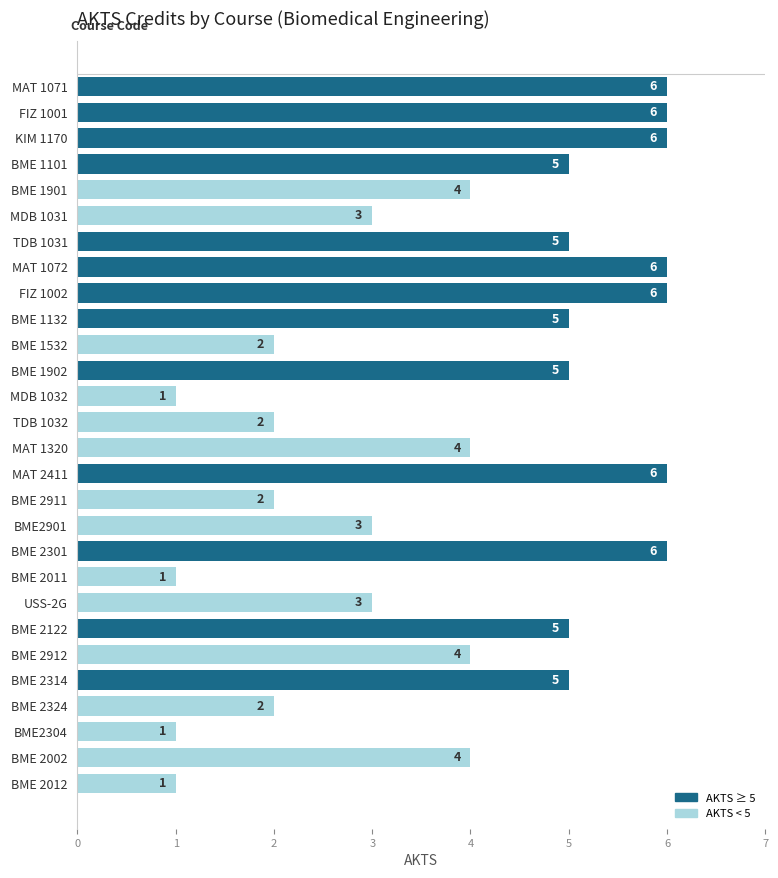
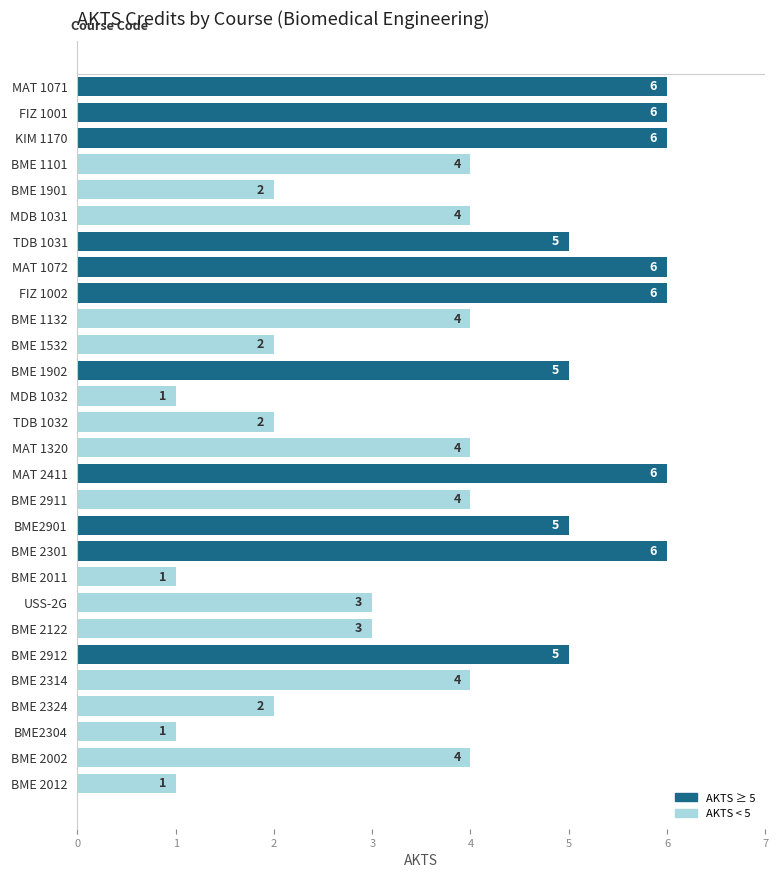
  {
    "MAT 1071": 6,
    "FIZ 1001": 6,
    "KIM 1170": 6,
-   "BME 1101": 5,
-   "BME 1901": 4,
-   "MDB 1031": 3,
+   "BME 1101": 4,
+   "BME 1901": 2,
+   "MDB 1031": 4,
    "TDB 1031": 5,
    "MAT 1072": 6,
    "FIZ 1002": 6,
-   "BME 1132": 5,
+   "BME 1132": 4,
    "BME 1532": 2,
    "BME 1902": 5,
    "MDB 1032": 1,
    "TDB 1032": 2,
    "MAT 1320": 4,
    "MAT 2411": 6,
-   "BME 2911": 2,
-   "BME2901": 3,
+   "BME 2911": 4,
+   "BME2901": 5,
    "BME 2301": 6,
    "BME 2011": 1,
    "USS-2G": 3,
-   "BME 2122": 5,
-   "BME 2912": 4,
-   "BME 2314": 5,
+   "BME 2122": 3,
+   "BME 2912": 5,
+   "BME 2314": 4,
    "BME 2324": 2,
    "BME2304": 1,
    "BME 2002": 4,
    "BME 2012": 1
  }
